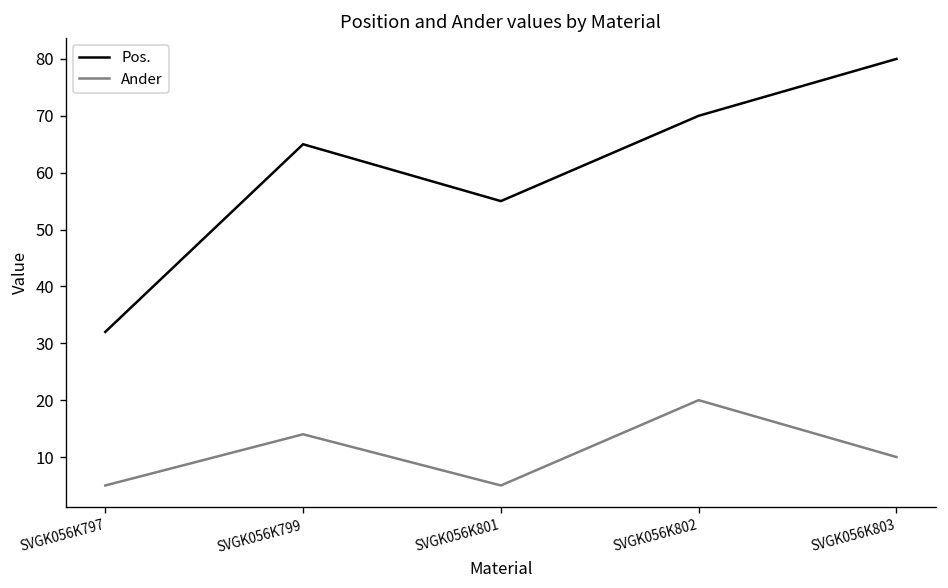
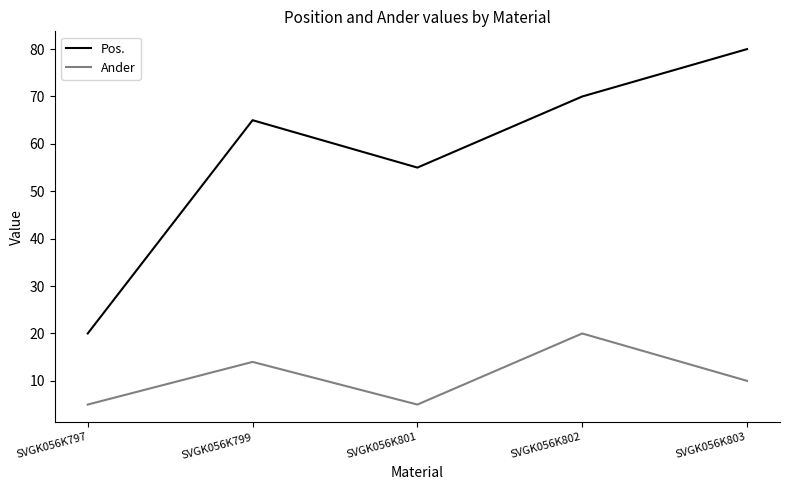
  {
    "Pos.": {
-     "SVGK056K797": 32,
+     "SVGK056K797": 20,
      "SVGK056K799": 65,
      "SVGK056K801": 55,
      "SVGK056K802": 70,
      "SVGK056K803": 80
    },
    "Ander": {
      "SVGK056K797": 5,
      "SVGK056K799": 14,
      "SVGK056K801": 5,
      "SVGK056K802": 20,
      "SVGK056K803": 10
    }
  }
